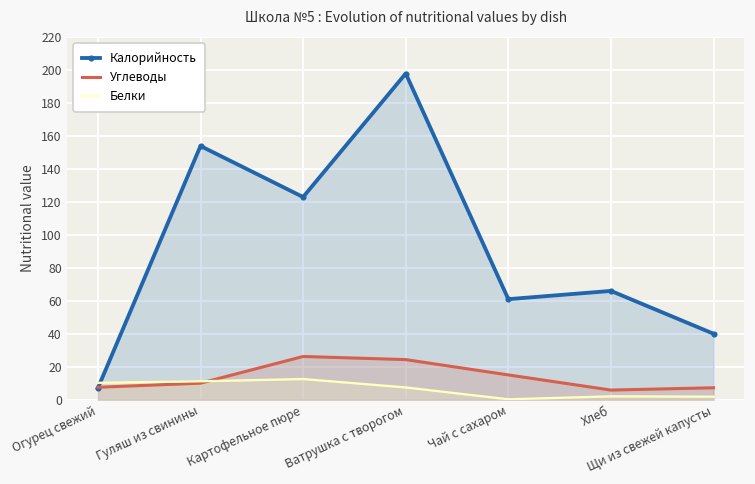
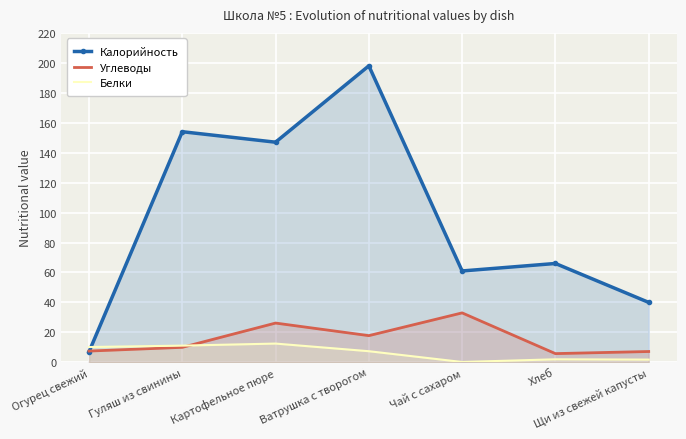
  {
    "Калорийность": {
      "Гуляш из свинины": 154,
-     "Картофельное пюре": 123,
+     "Картофельное пюре": 147,
      "Ватрушка с творогом": 198,
      "Чай с сахаром": 61,
      "Хлеб": 66,
      "Щи из свежей капусты": 40
    },
    "Углеводы": {
      "Картофельное пюре": 26,
-     "Ватрушка с творогом": 24,
-     "Чай с сахаром": 15,
+     "Ватрушка с творогом": 18,
+     "Чай с сахаром": 33,
      "Хлеб": 6,
      "Щи из свежей капусты": 7
    },
    "Белки": {
      "Огурец свежий": 10,
      "Картофельное пюре": 13,
      "Ватрушка с творогом": 7,
      "Чай с сахаром": 0,
      "Хлеб": 2,
      "Щи из свежей капусты": 2
    }
  }
